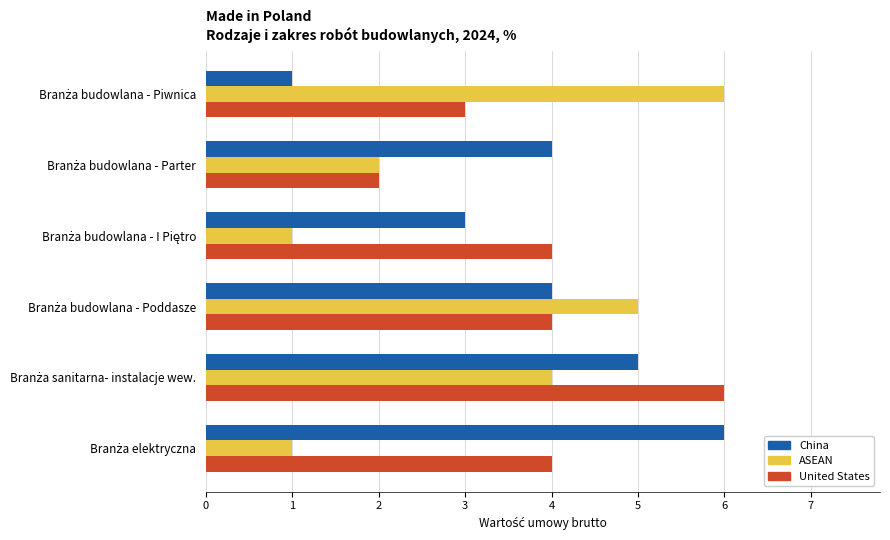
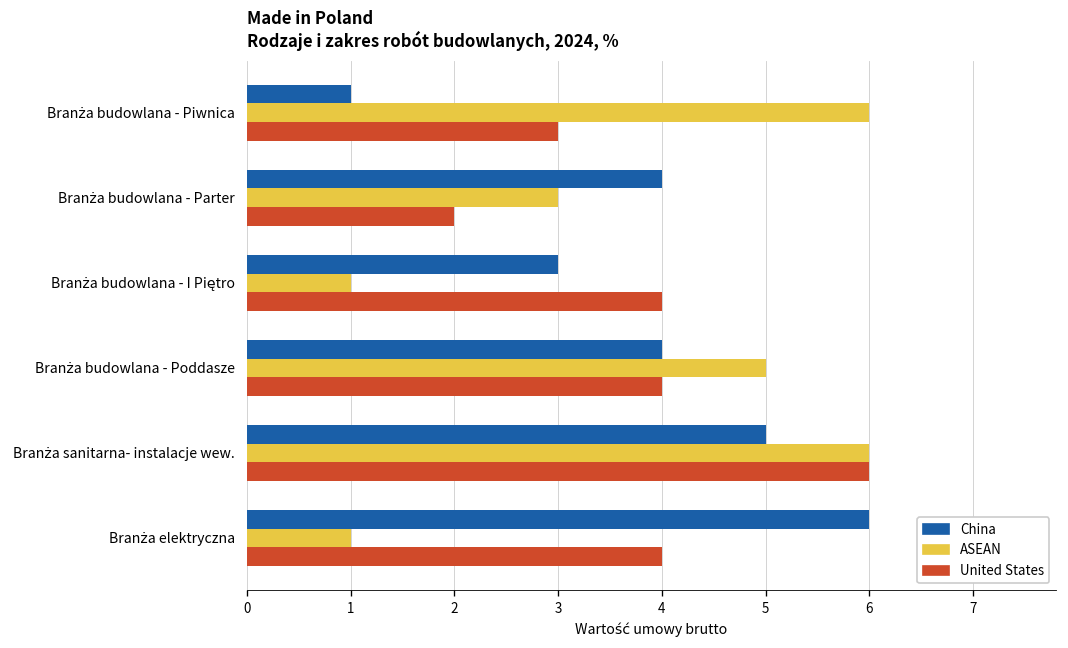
  {
    "China": {
      "Branża budowlana - Piwnica": 1,
      "Branża budowlana - Parter": 4,
      "Branża budowlana - I Piętro": 3,
      "Branża budowlana - Poddasze": 4,
      "Branża sanitarna- instalacje wew.": 5,
      "Branża elektryczna": 6
    },
    "ASEAN": {
      "Branża budowlana - Piwnica": 6,
-     "Branża budowlana - Parter": 2,
+     "Branża budowlana - Parter": 3,
      "Branża budowlana - I Piętro": 1,
      "Branża budowlana - Poddasze": 5,
-     "Branża sanitarna- instalacje wew.": 4,
+     "Branża sanitarna- instalacje wew.": 6,
      "Branża elektryczna": 1
    },
    "United States": {
      "Branża budowlana - Piwnica": 3,
      "Branża budowlana - Parter": 2,
      "Branża budowlana - I Piętro": 4,
      "Branża budowlana - Poddasze": 4,
      "Branża sanitarna- instalacje wew.": 6,
      "Branża elektryczna": 4
    }
  }
